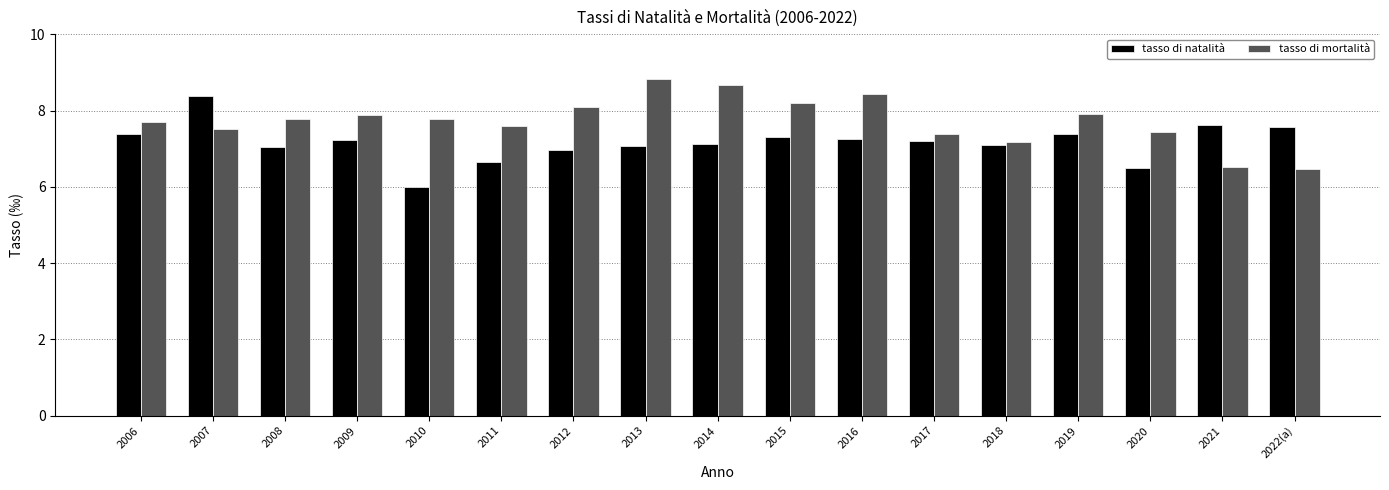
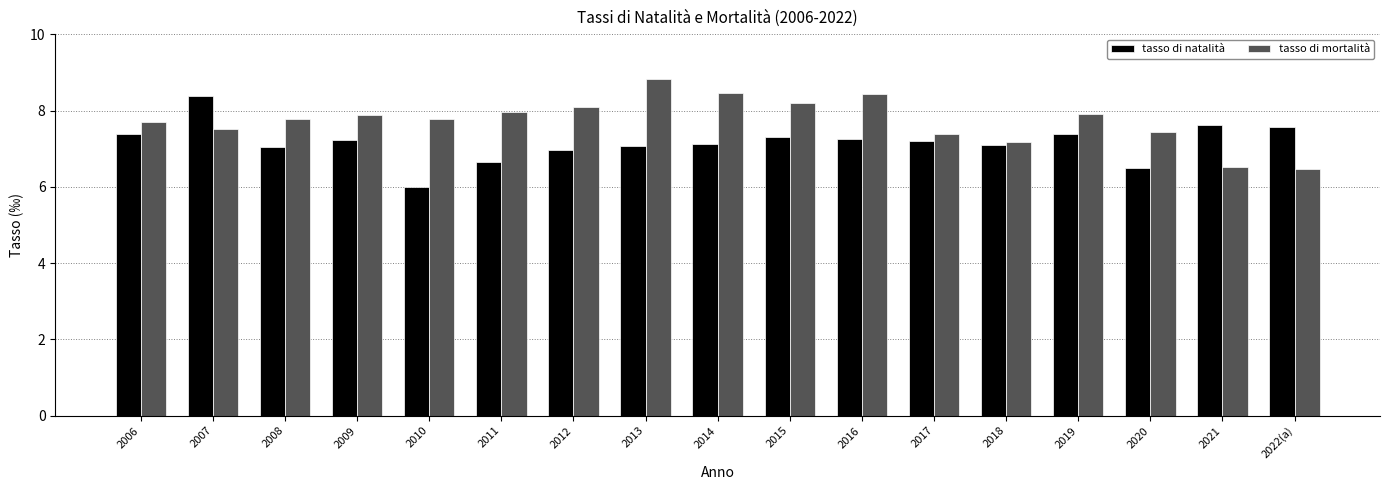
  {
    "tasso di natalità": {
      "2006": 7.4,
      "2007": 8.4,
      "2008": 7.1,
      "2009": 7.2,
      "2010": 6.0,
      "2011": 6.7,
      "2012": 7.0,
      "2013": 7.1,
      "2014": 7.1,
      "2015": 7.3,
      "2016": 7.2,
      "2017": 7.2,
      "2018": 7.1,
      "2019": 7.4,
      "2020": 6.5,
      "2021": 7.6,
      "2022(a)": 7.6
    },
    "tasso di mortalità": {
      "2006": 7.7,
      "2007": 7.5,
      "2008": 7.8,
      "2009": 7.9,
      "2010": 7.8,
-     "2011": 7.6,
+     "2011": 8.0,
      "2012": 8.1,
      "2013": 8.8,
-     "2014": 8.7,
+     "2014": 8.5,
      "2015": 8.2,
      "2016": 8.4,
      "2017": 7.4,
      "2018": 7.2,
      "2019": 7.9,
      "2020": 7.4,
      "2021": 6.5,
      "2022(a)": 6.5
    }
  }
